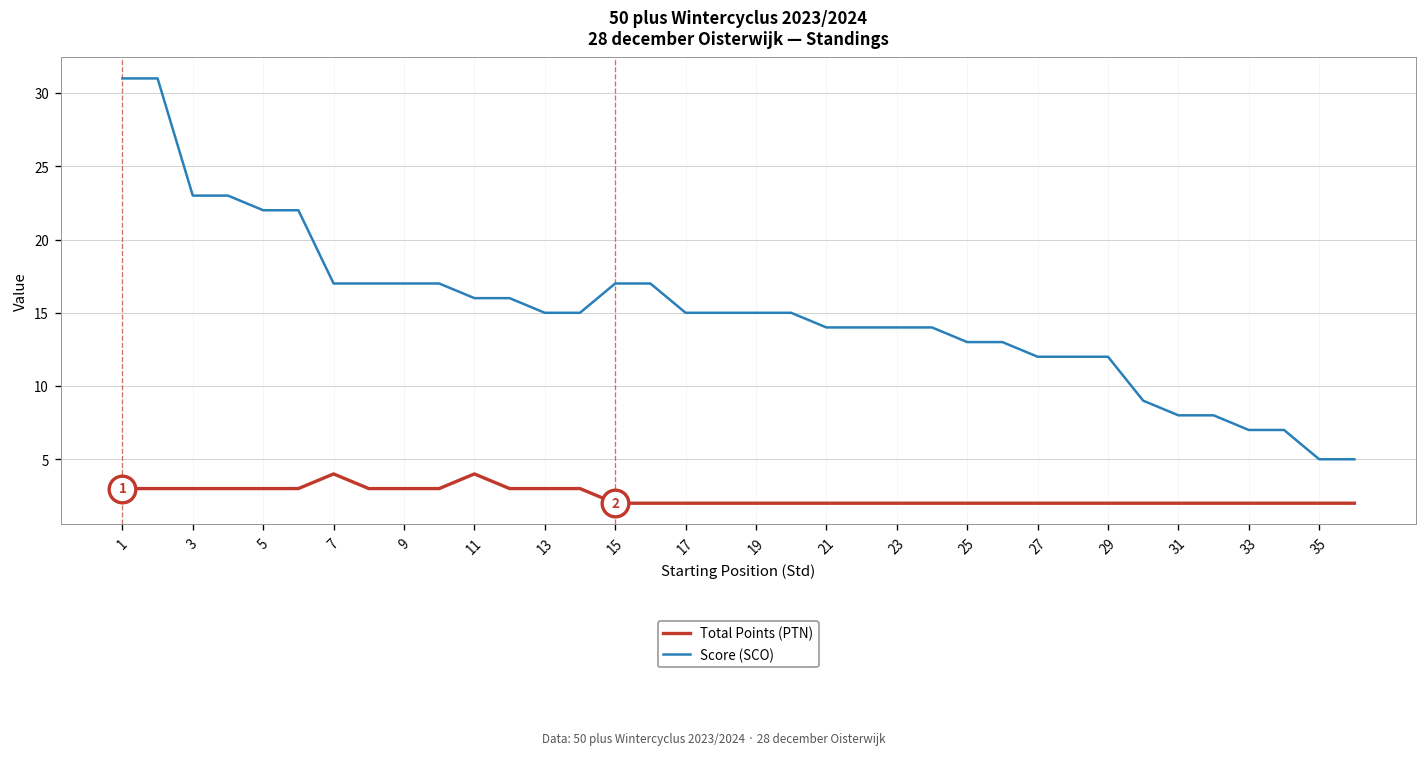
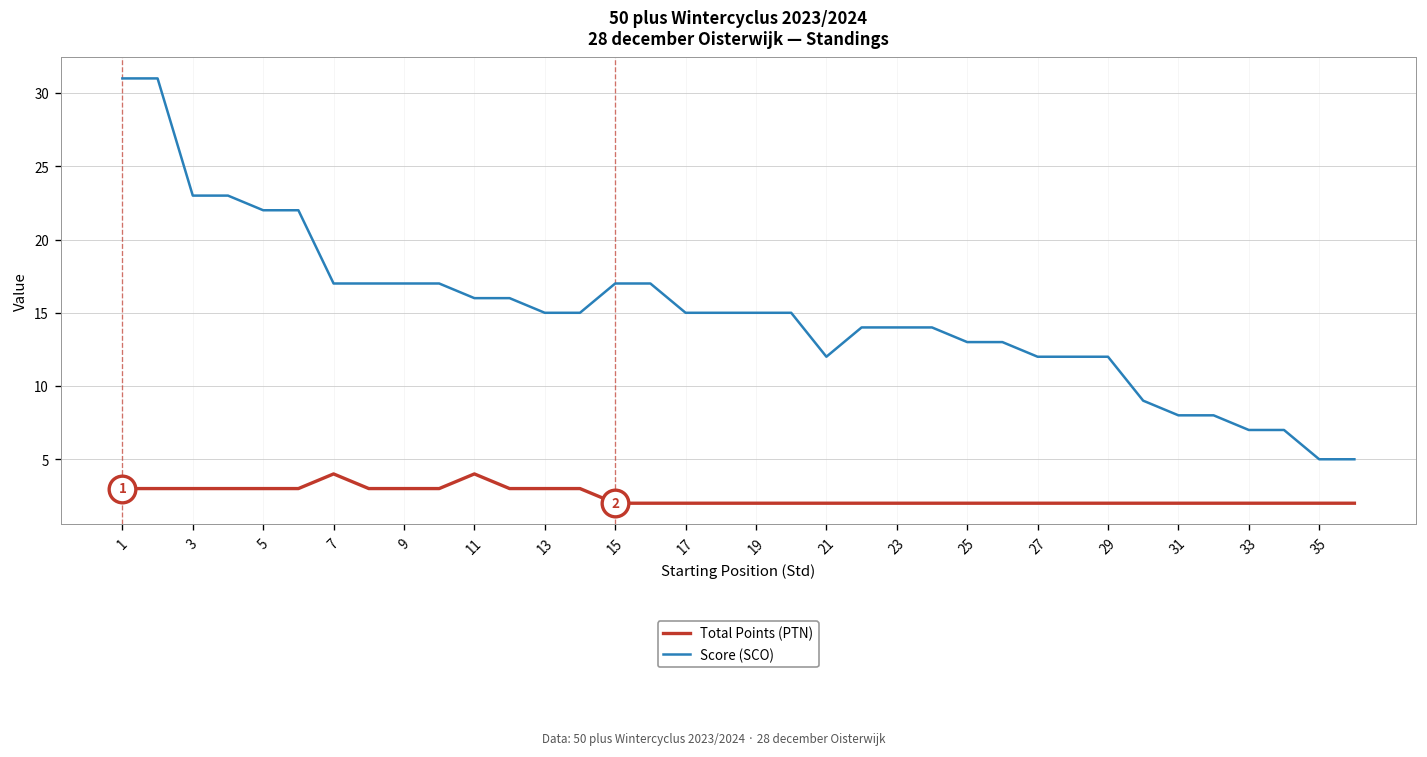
  {
    "Total Points (PTN)": {
      "3": 3,
      "5": 3,
      "7": 4,
      "9": 3,
      "11": 4,
      "13": 3,
      "17": 2,
      "19": 2,
      "21": 2,
      "23": 2,
      "25": 2,
      "27": 2,
      "29": 2,
      "31": 2,
      "33": 2,
      "35": 2
    },
    "Score (SCO)": {
      "1": 31,
      "3": 23,
      "5": 22,
      "7": 17,
      "9": 17,
      "11": 16,
      "13": 15,
      "15": 17,
      "17": 15,
      "19": 15,
-     "21": 14,
+     "21": 12,
      "23": 14,
      "25": 13,
      "27": 12,
      "29": 12,
      "31": 8,
      "33": 7,
      "35": 5
    }
  }
